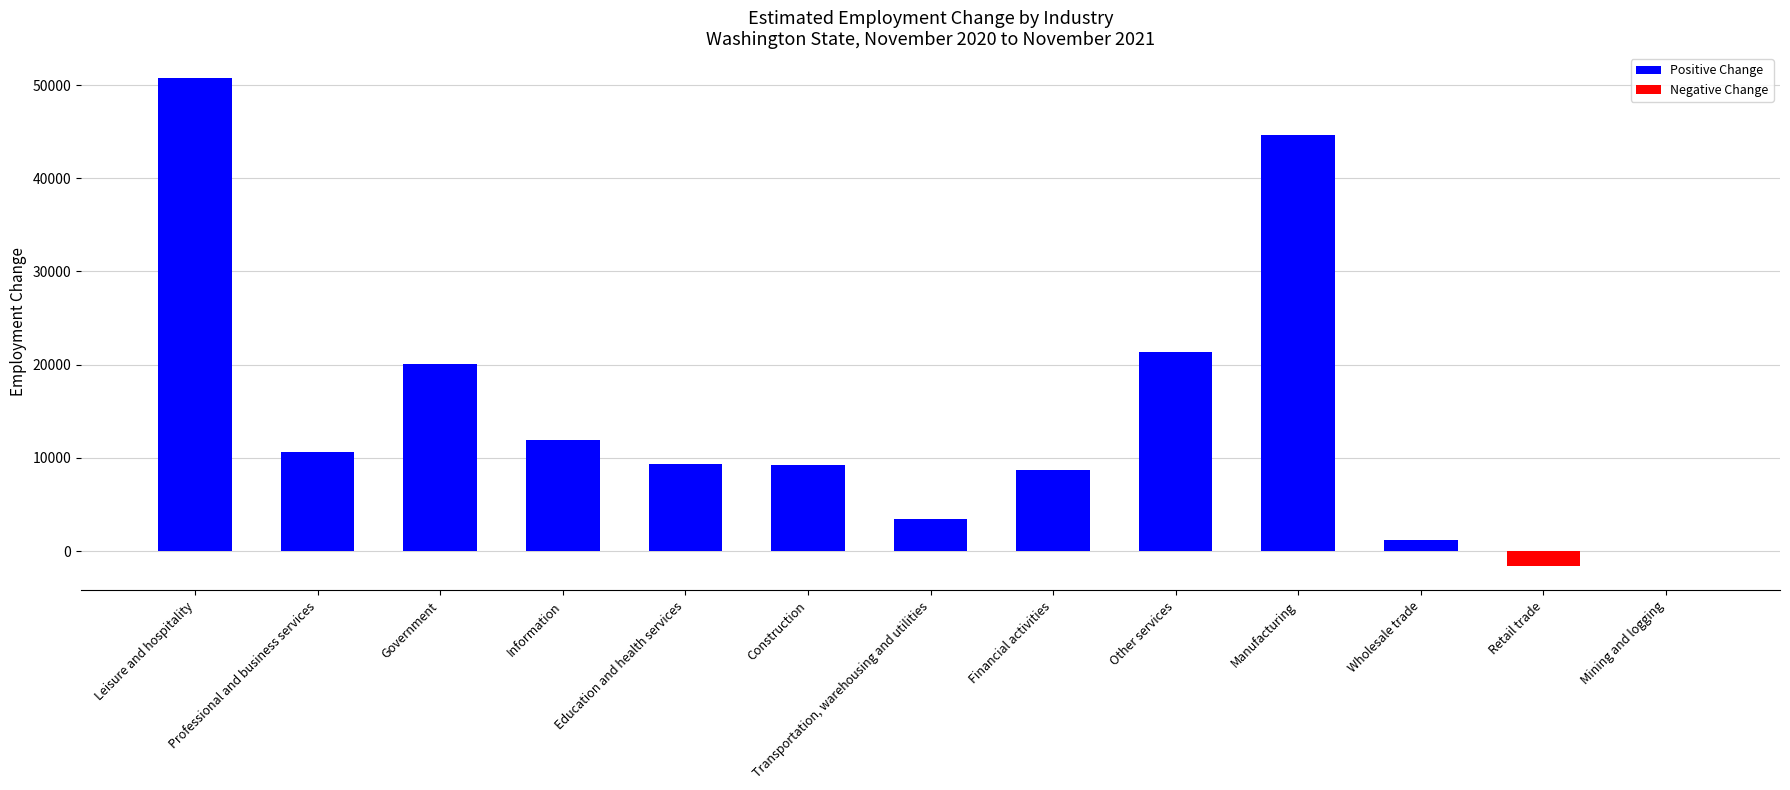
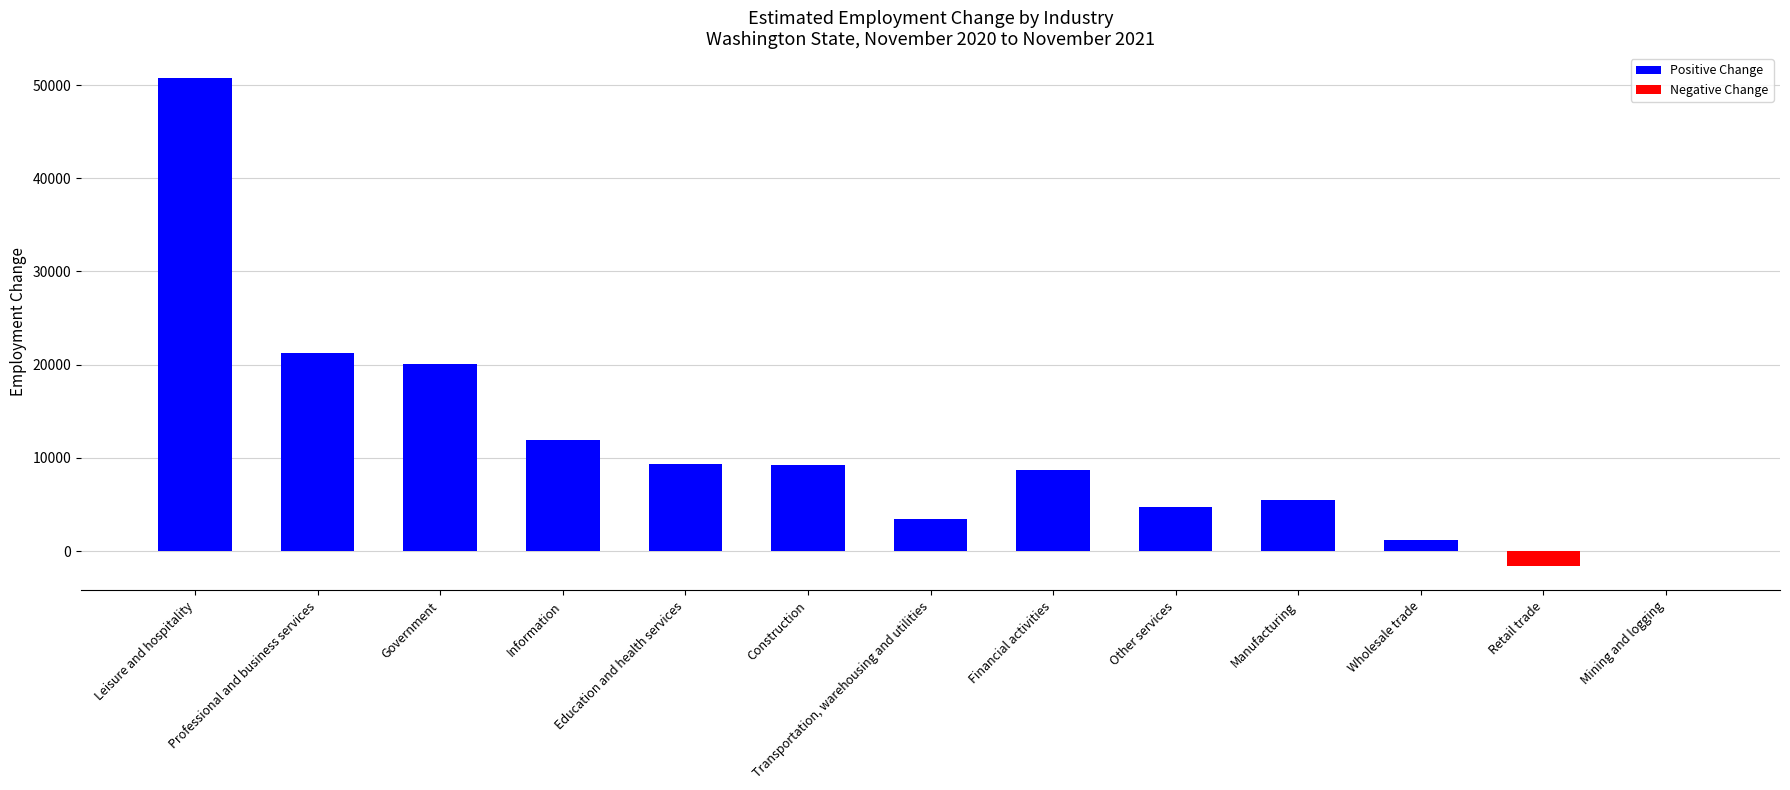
  {
    "Leisure and hospitality": 51000,
-   "Professional and business services": 11000,
+   "Professional and business services": 21000,
    "Government": 20000,
    "Information": 12000,
    "Education and health services": 9000,
    "Construction": 9000,
    "Transportation, warehousing and utilities": 3000,
    "Financial activities": 9000,
-   "Other services": 21000,
-   "Manufacturing": 45000,
+   "Other services": 5000,
+   "Manufacturing": 6000,
    "Wholesale trade": 1000,
    "Retail trade": -2000,
    "Mining and logging": 0
  }
